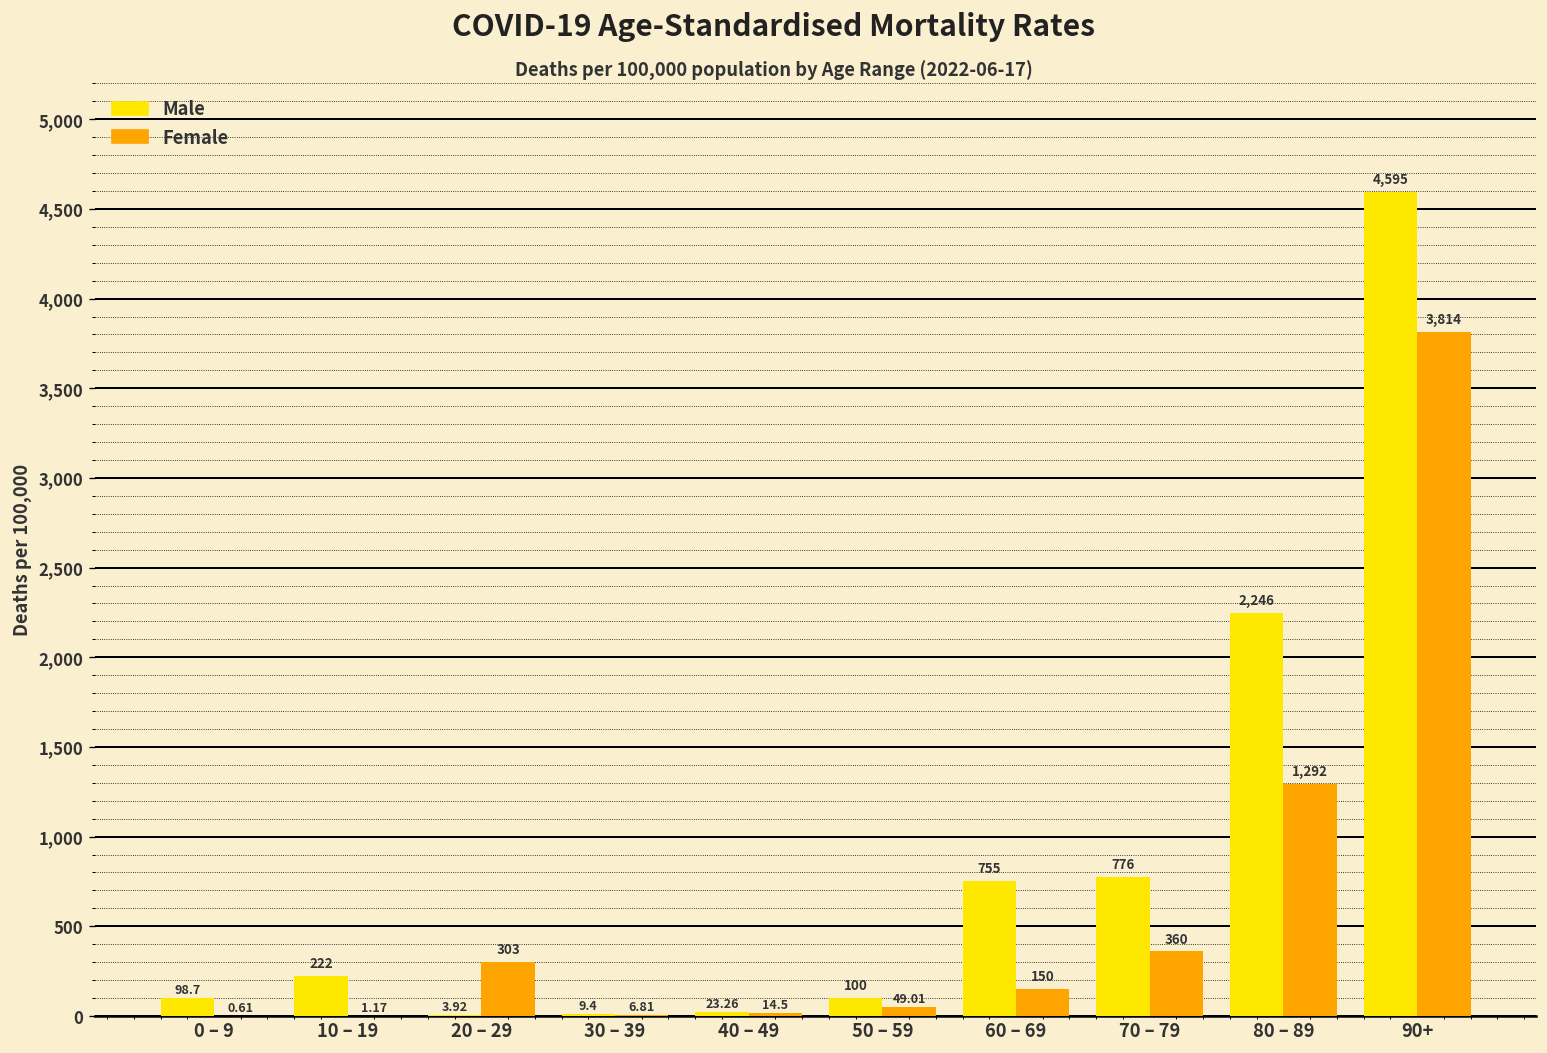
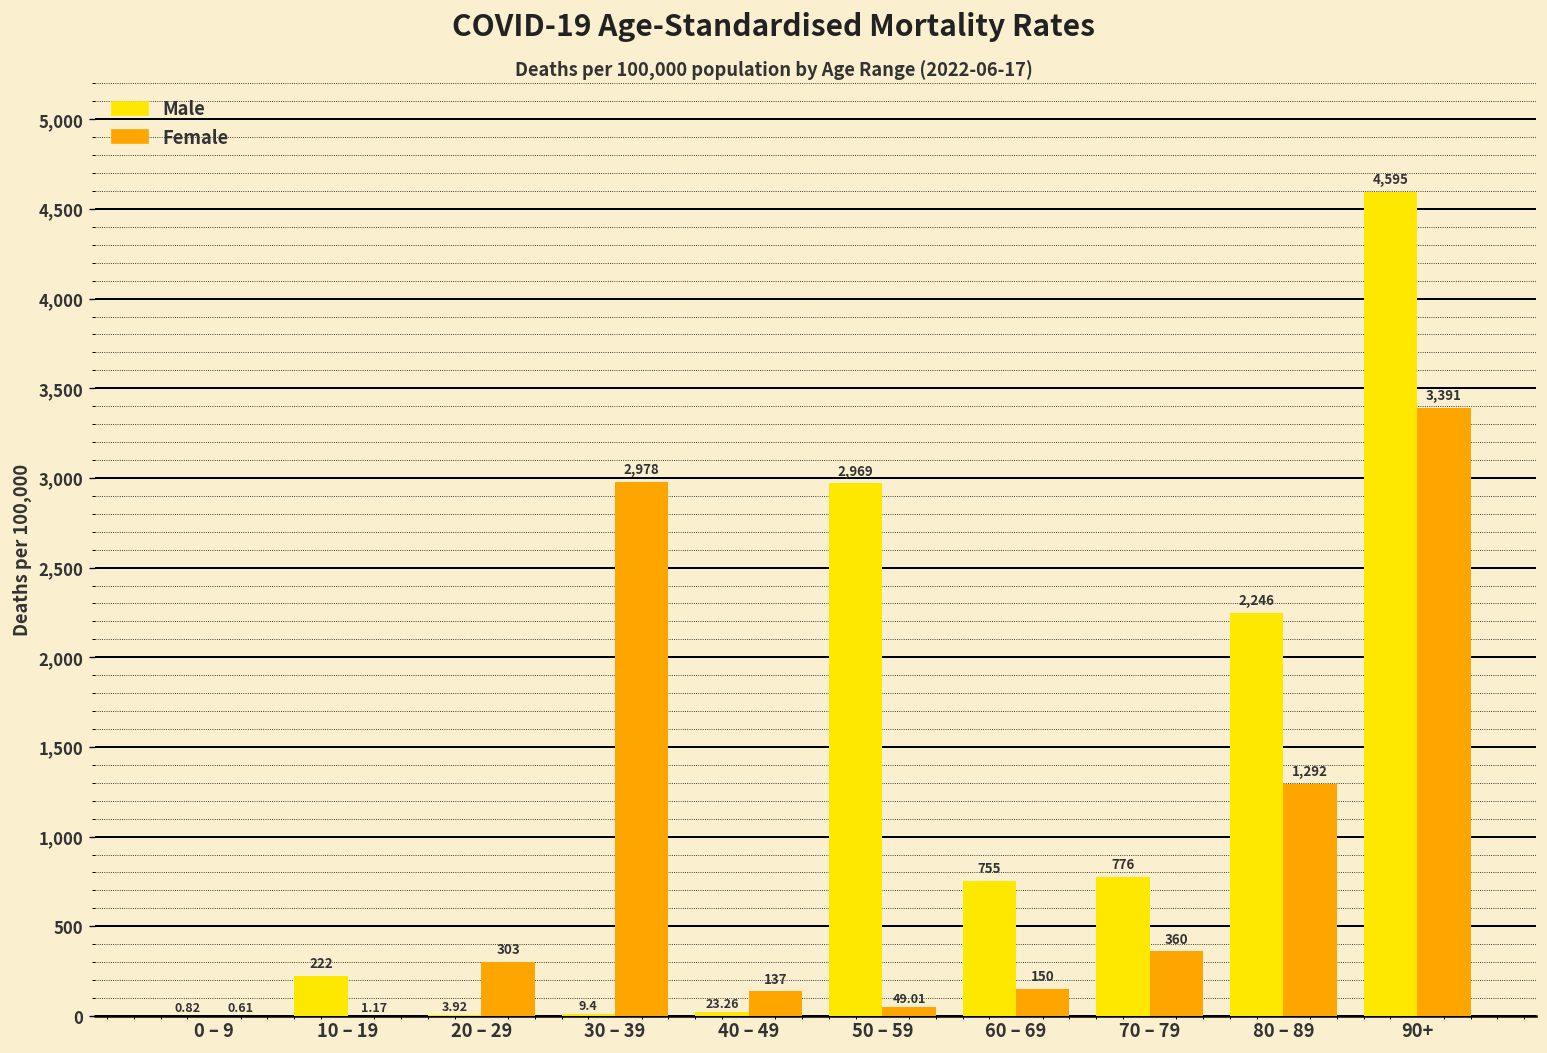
  {
    "Male": {
-     "0 – 9": "98.7",
+     "0 – 9": "0.82",
      "10 – 19": "222",
      "20 – 29": "3.92",
      "30 – 39": "9.4",
      "40 – 49": "23.26",
-     "50 – 59": "100",
+     "50 – 59": "2,969",
      "60 – 69": "755",
      "70 – 79": "776",
      "80 – 89": "2,246",
      "90+": "4,595"
    },
    "Female": {
      "0 – 9": "0.61",
      "10 – 19": "1.17",
      "20 – 29": "303",
-     "30 – 39": "6.81",
-     "40 – 49": "14.5",
+     "30 – 39": "2,978",
+     "40 – 49": "137",
      "50 – 59": "49.01",
      "60 – 69": "150",
      "70 – 79": "360",
      "80 – 89": "1,292",
-     "90+": "3,814"
+     "90+": "3,391"
    }
  }
